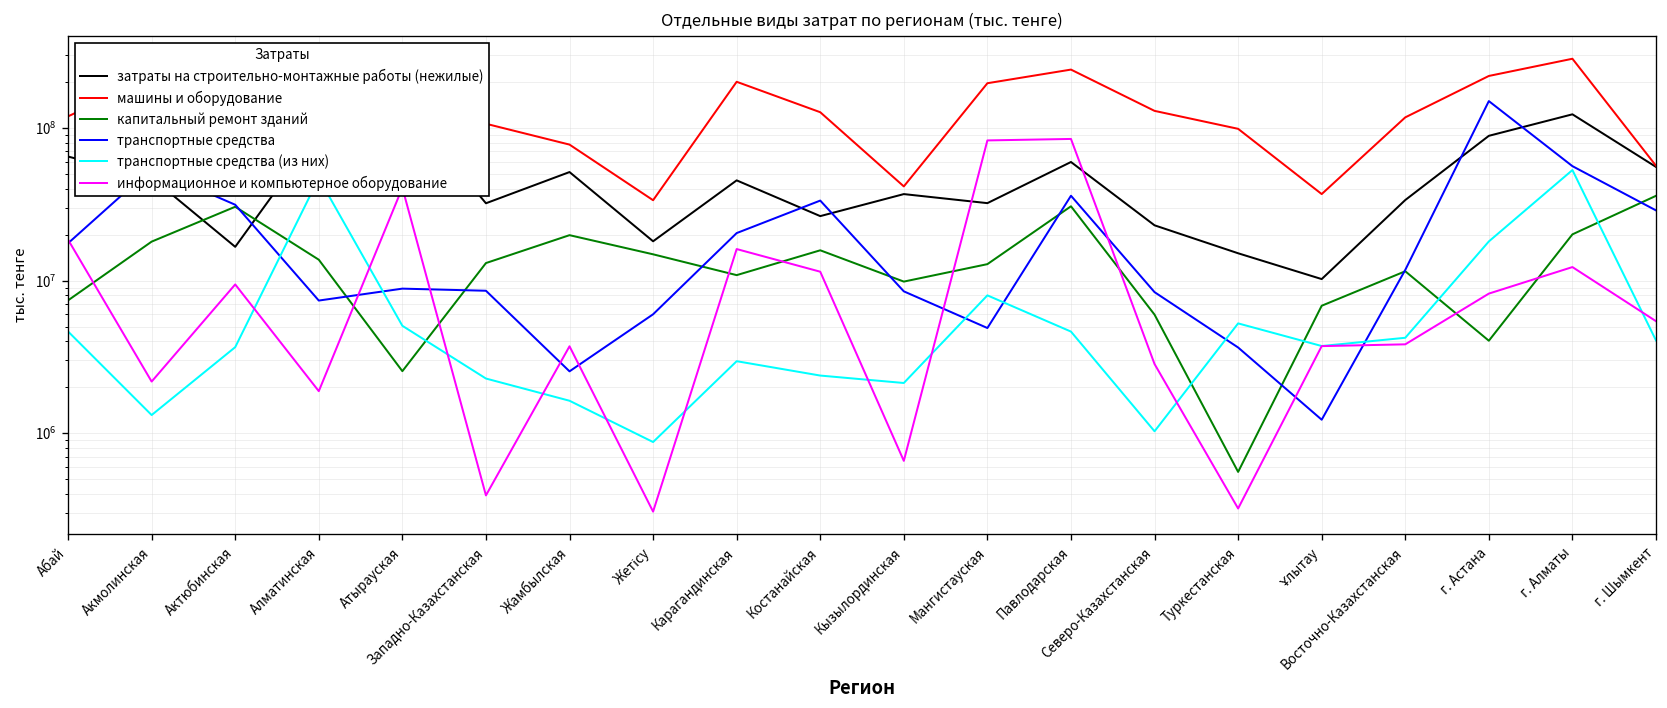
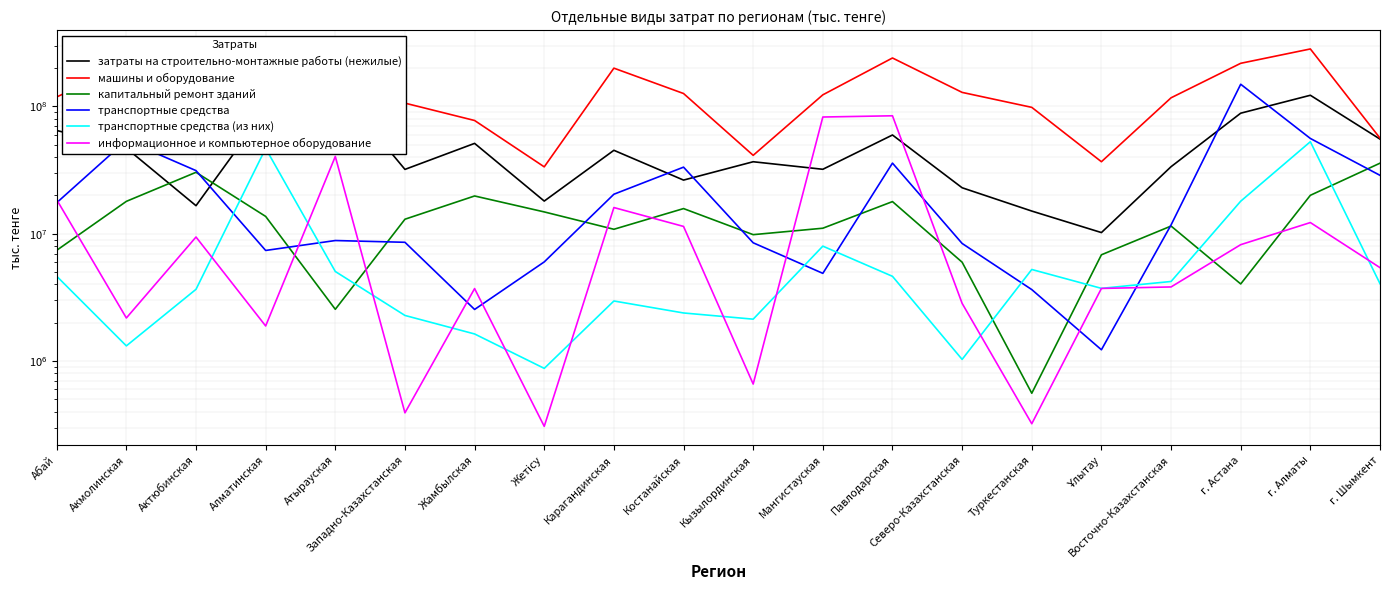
  {
    "затраты на строительно-монтажные работы (нежилые)": {
      "Абай": 60000000,
      "Актюбинская": 17000000,
      "Западно-Казахстанская": 32000000,
      "Жамбылская": 51000000,
      "Жетісу": 18000000,
      "Карагандинская": 45000000,
      "Костанайская": 26000000,
      "Кызылординская": 37000000,
      "Мангистауская": 32000000,
      "Павлодарская": 60000000,
      "Северо-Казахстанская": 23000000,
      "Туркестанская": 15000000,
      "Ұлытау": 10000000,
      "Восточно-Казахстанская": 34000000,
      "г. Астана": 90000000,
      "г. Алматы": 120000000
    },
    "машины и оборудование": {
      "Абай": 120000000,
      "Жамбылская": 80000000,
      "Жетісу": 34000000,
      "Карагандинская": 200000000,
      "Костанайская": 130000000,
      "Кызылординская": 41000000,
-     "Мангистауская": 200000000,
+     "Мангистауская": 120000000,
      "Павлодарская": 240000000,
      "Северо-Казахстанская": 130000000,
      "Туркестанская": 100000000,
      "Ұлытау": 37000000,
      "Восточно-Казахстанская": 120000000,
      "г. Астана": 220000000,
      "г. Алматы": 280000000
    },
    "капитальный ремонт зданий": {
      "Абай": 7000000,
      "Акмолинская": 18000000,
      "Алматинская": 14000000,
      "Атырауская": 2600000,
      "Западно-Казахстанская": 13000000,
      "Жамбылская": 20000000,
      "Жетісу": 15000000,
      "Карагандинская": 11000000,
      "Костанайская": 16000000,
      "Кызылординская": 10000000,
-     "Мангистауская": 13000000,
-     "Павлодарская": 31000000,
+     "Мангистауская": 11000000,
+     "Павлодарская": 18000000,
      "Северо-Казахстанская": 6000000,
      "Туркестанская": 600000,
      "Ұлытау": 7000000,
      "г. Астана": 4000000,
      "г. Алматы": 20000000,
      "г. Шымкент": 36000000
    },
    "транспортные средства": {
      "Абай": 18000000,
      "Алматинская": 7000000,
      "Атырауская": 9000000,
      "Западно-Казахстанская": 9000000,
      "Жамбылская": 2500000,
      "Жетісу": 6000000,
      "Карагандинская": 20000000,
      "Костанайская": 33000000,
      "Кызылординская": 8000000,
      "Мангистауская": 4900000,
      "Павлодарская": 36000000,
      "Северо-Казахстанская": 8000000,
      "Туркестанская": 3600000,
      "Ұлытау": 1200000,
      "г. Астана": 150000000,
      "г. Алматы": 60000000,
      "г. Шымкент": 29000000
    },
    "транспортные средства (из них)": {
      "Абай": 4600000,
      "Акмолинская": 1300000,
      "Актюбинская": 3700000,
      "Атырауская": 5100000,
      "Западно-Казахстанская": 2300000,
      "Жамбылская": 1600000,
      "Жетісу": 900000,
      "Карагандинская": 3000000,
      "Костанайская": 2400000,
      "Кызылординская": 2100000,
      "Мангистауская": 8000000,
      "Павлодарская": 4600000,
      "Северо-Казахстанская": 1000000,
      "Туркестанская": 5200000,
      "Восточно-Казахстанская": 4200000,
      "г. Астана": 18000000,
      "г. Алматы": 53000000,
      "г. Шымкент": 4100000
    },
    "информационное и компьютерное оборудование": {
      "Абай": 19000000,
      "Акмолинская": 2200000,
      "Актюбинская": 9000000,
      "Алматинская": 1900000,
      "Атырауская": 41000000,
      "Западно-Казахстанская": 390000,
      "Жамбылская": 3700000,
      "Жетісу": 310000,
      "Карагандинская": 16000000,
      "Костанайская": 11000000,
      "Кызылординская": 700000,
      "Мангистауская": 80000000,
      "Павлодарская": 80000000,
      "Северо-Казахстанская": 2800000,
      "Туркестанская": 320000,
      "Восточно-Казахстанская": 3800000,
      "г. Астана": 8000000,
      "г. Алматы": 12000000,
      "г. Шымкент": 5400000
    }
  }
